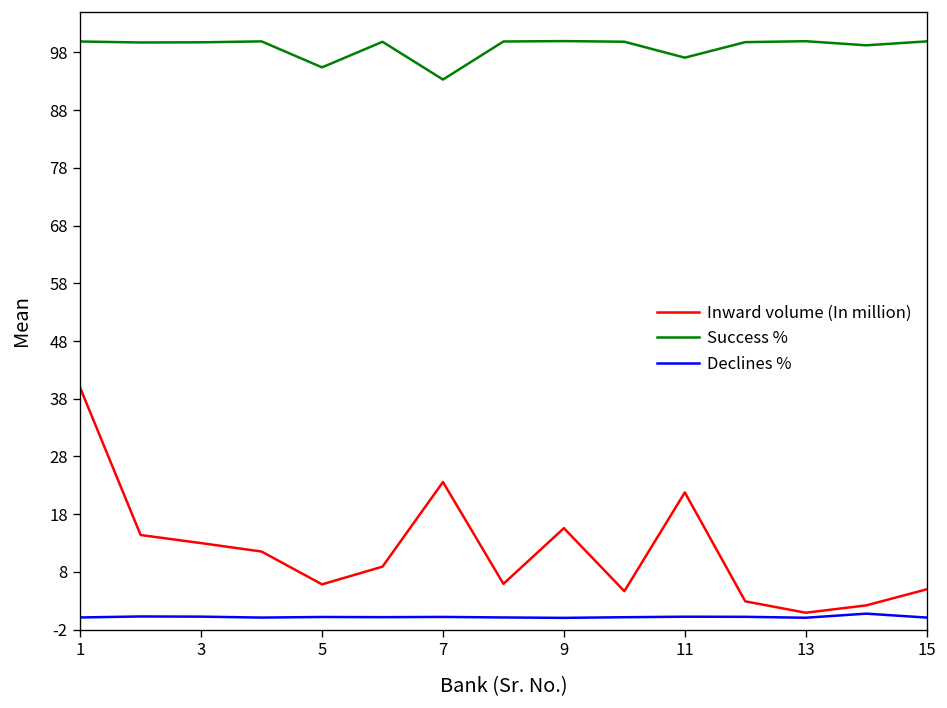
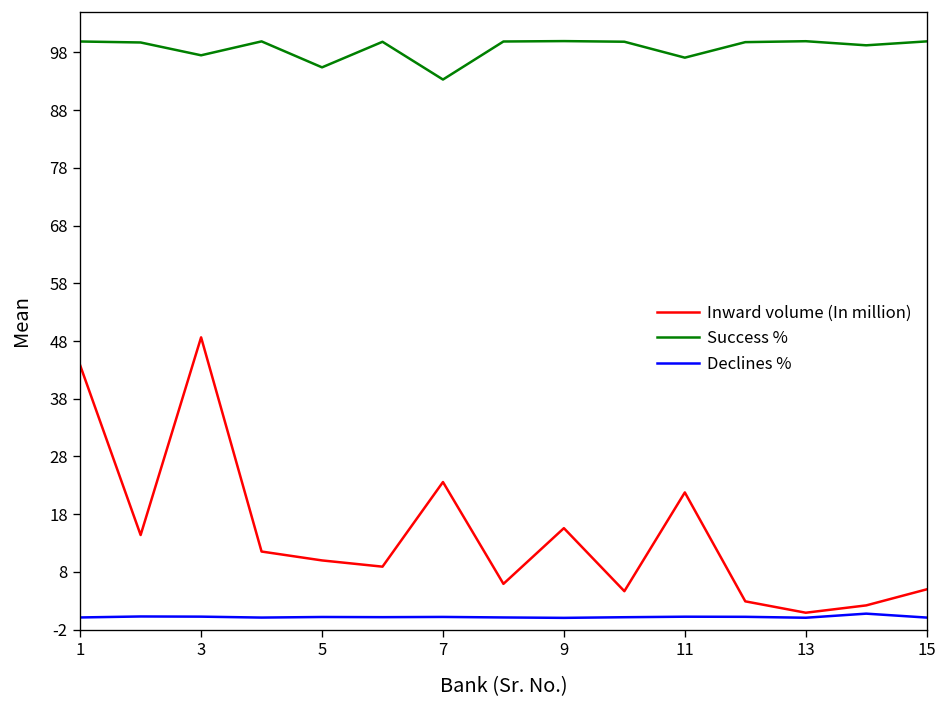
  {
    "Inward volume (In million)": {
-     "1": 40,
-     "3": 13,
-     "5": 6,
+     "1": 44,
+     "3": 49,
+     "5": 10,
      "7": 24,
      "9": 16,
      "11": 22,
      "13": 1,
      "15": 5
    },
    "Success %": {
      "1": 100,
-     "3": 100,
+     "3": 98,
      "5": 95,
      "7": 93,
      "9": 100,
      "11": 97,
      "13": 100,
      "15": 100
    },
    "Declines %": {
      "1": 0,
      "3": 0,
      "5": 0,
      "7": 0,
      "9": 0,
      "11": 0,
      "13": 0,
      "15": 0
    }
  }
